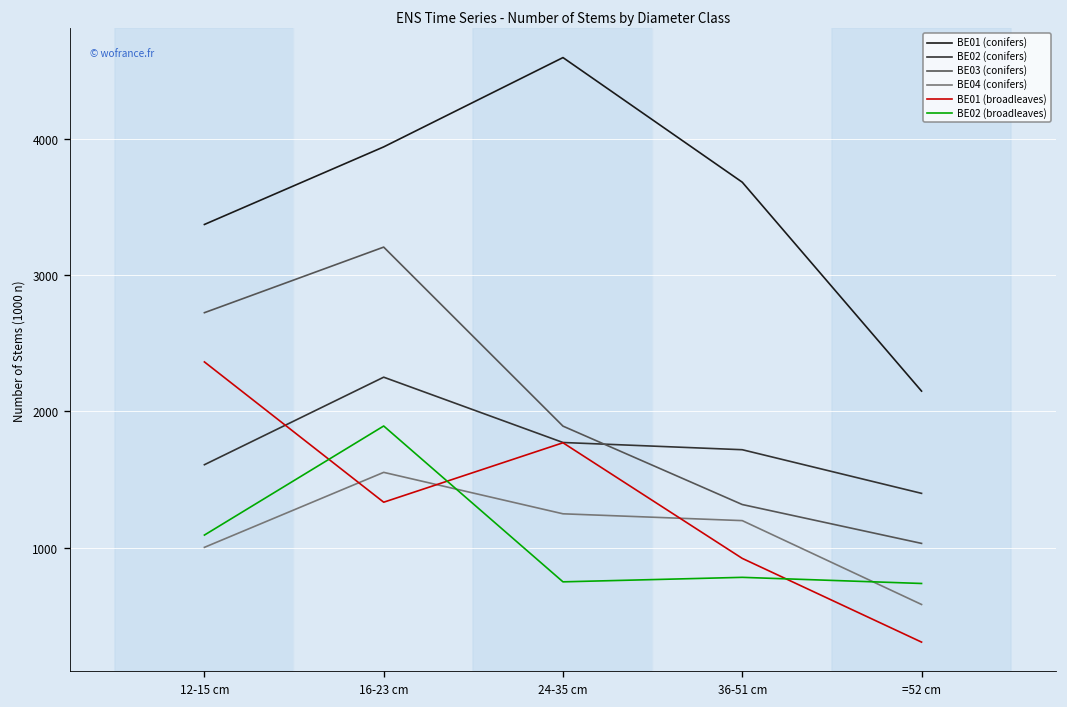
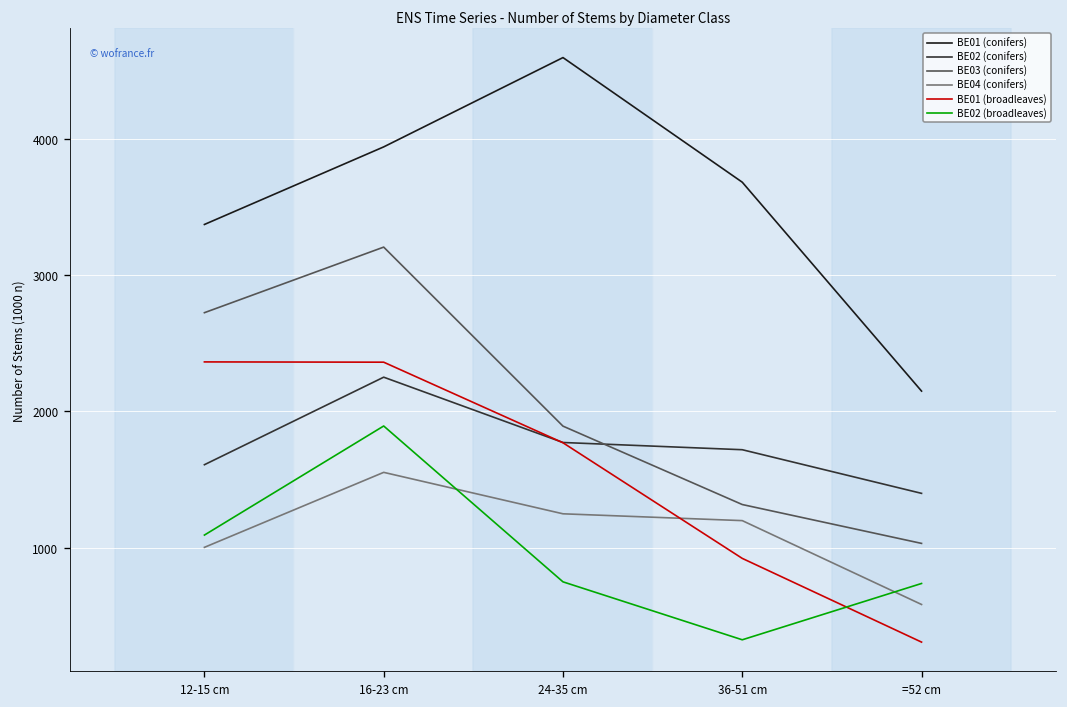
  {
    "BE01 (broadleaves)": {
      "12-15 cm": 2360,
-     "16-23 cm": 1330,
+     "16-23 cm": 2360,
      "36-51 cm": 920,
      "=52 cm": 310
    },
    "BE02 (broadleaves)": {
      "12-15 cm": 1090,
      "16-23 cm": 1890,
      "24-35 cm": 750,
-     "36-51 cm": 780,
+     "36-51 cm": 330,
      "=52 cm": 740
    }
  }
